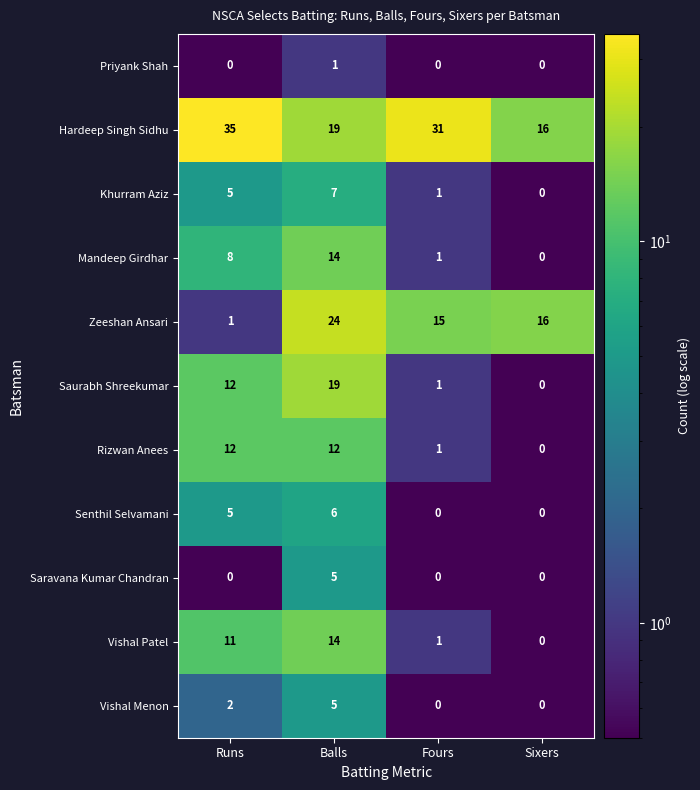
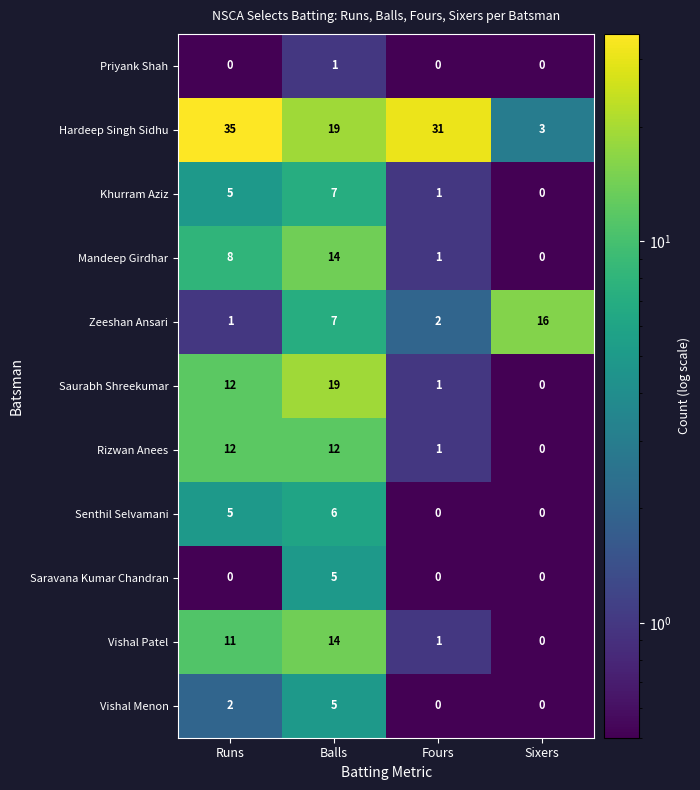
  {
    "Priyank Shah": {
      "Runs": 0,
      "Balls": 1,
      "Fours": 0,
      "Sixers": 0
    },
    "Hardeep Singh Sidhu": {
      "Runs": 35,
      "Balls": 19,
      "Fours": 31,
-     "Sixers": 16
+     "Sixers": 3
    },
    "Khurram Aziz": {
      "Runs": 5,
      "Balls": 7,
      "Fours": 1,
      "Sixers": 0
    },
    "Mandeep Girdhar": {
      "Runs": 8,
      "Balls": 14,
      "Fours": 1,
      "Sixers": 0
    },
    "Zeeshan Ansari": {
      "Runs": 1,
-     "Balls": 24,
-     "Fours": 15,
+     "Balls": 7,
+     "Fours": 2,
      "Sixers": 16
    },
    "Saurabh Shreekumar": {
      "Runs": 12,
      "Balls": 19,
      "Fours": 1,
      "Sixers": 0
    },
    "Rizwan Anees": {
      "Runs": 12,
      "Balls": 12,
      "Fours": 1,
      "Sixers": 0
    },
    "Senthil Selvamani": {
      "Runs": 5,
      "Balls": 6,
      "Fours": 0,
      "Sixers": 0
    },
    "Saravana Kumar Chandran": {
      "Runs": 0,
      "Balls": 5,
      "Fours": 0,
      "Sixers": 0
    },
    "Vishal Patel": {
      "Runs": 11,
      "Balls": 14,
      "Fours": 1,
      "Sixers": 0
    },
    "Vishal Menon": {
      "Runs": 2,
      "Balls": 5,
      "Fours": 0,
      "Sixers": 0
    }
  }
